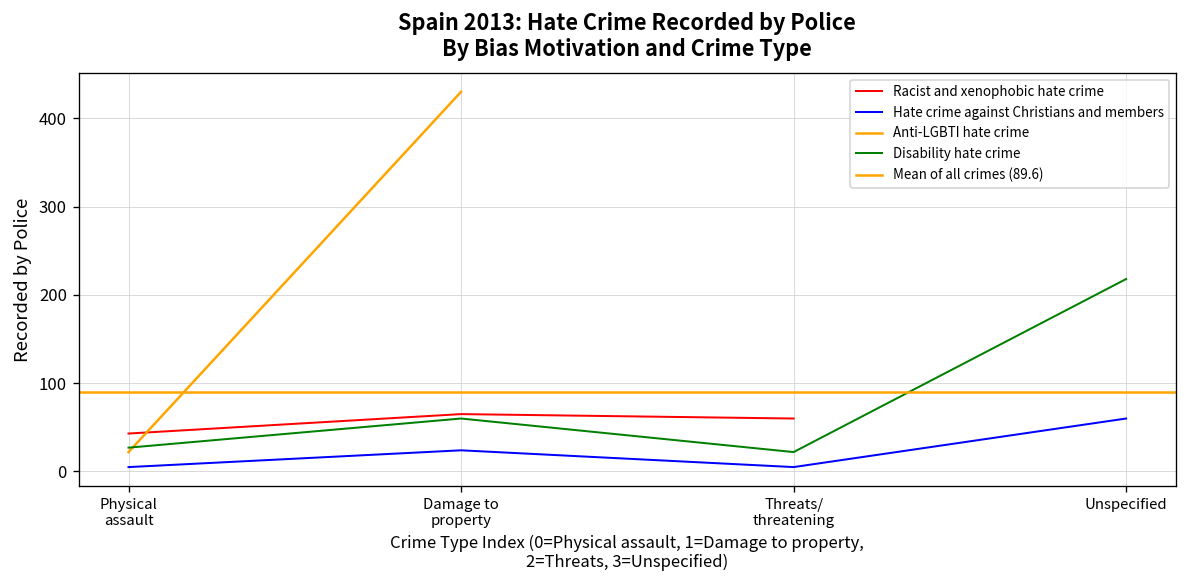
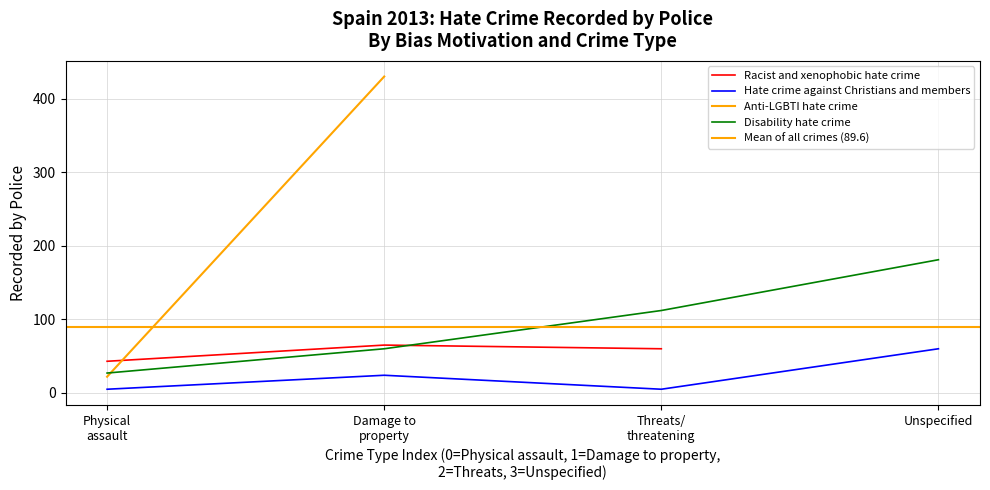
  {
    "Racist and xenophobic hate crime": {
      "Physical assault": 40,
      "Damage to property": 70,
      "Threats/ threatening": 60
    },
    "Hate crime against Christians and members": {
      "Physical assault": 10,
      "Damage to property": 20,
      "Threats/ threatening": 10,
      "Unspecified": 60
    },
    "Anti-LGBTI hate crime": {
      "Physical assault": 20,
      "Damage to property": 430
    },
    "Disability hate crime": {
      "Physical assault": 30,
      "Damage to property": 60,
-     "Threats/ threatening": 20,
-     "Unspecified": 220
+     "Threats/ threatening": 110,
+     "Unspecified": 180
    }
  }
